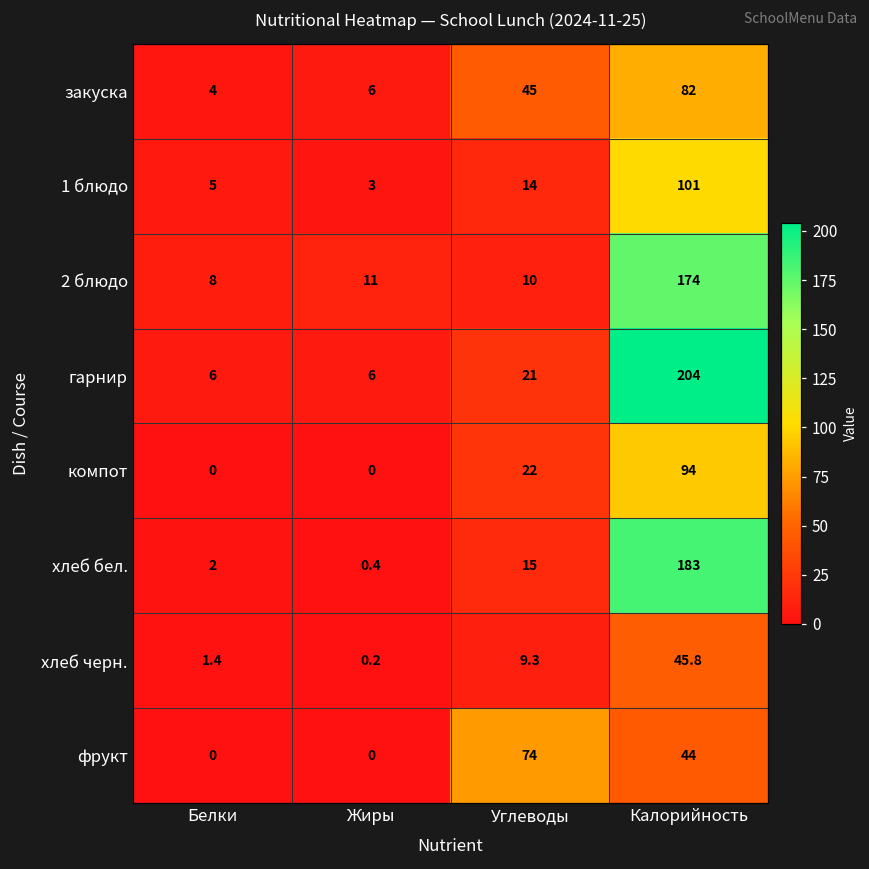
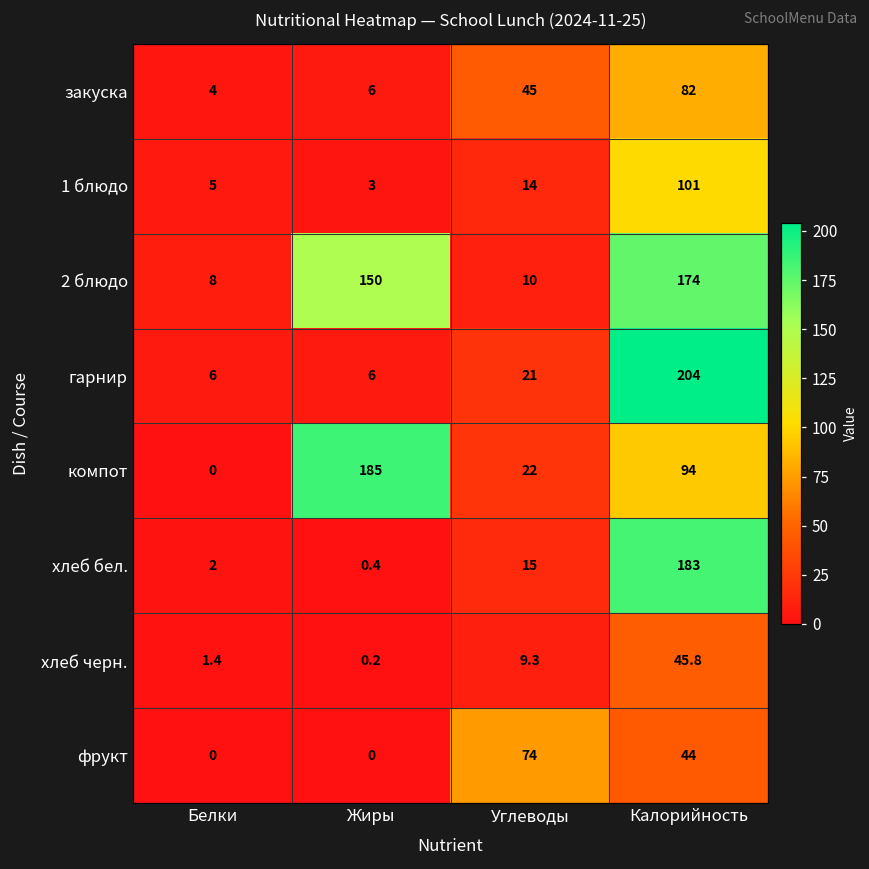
  {
    "закуска": {
      "Белки": 4,
      "Жиры": 6,
      "Углеводы": 45,
      "Калорийность": 82
    },
    "1 блюдо": {
      "Белки": 5,
      "Жиры": 3,
      "Углеводы": 14,
      "Калорийность": 101
    },
    "2 блюдо": {
      "Белки": 8,
-     "Жиры": 11,
+     "Жиры": 150,
      "Углеводы": 10,
      "Калорийность": 174
    },
    "гарнир": {
      "Белки": 6,
      "Жиры": 6,
      "Углеводы": 21,
      "Калорийность": 204
    },
    "компот": {
      "Белки": 0,
-     "Жиры": 0,
+     "Жиры": 185,
      "Углеводы": 22,
      "Калорийность": 94
    },
    "хлеб бел.": {
      "Белки": 2,
      "Жиры": 0.4,
      "Углеводы": 15,
      "Калорийность": 183
    },
    "хлеб черн.": {
      "Белки": 1.4,
      "Жиры": 0.2,
      "Углеводы": 9.3,
      "Калорийность": 45.8
    },
    "фрукт": {
      "Белки": 0,
      "Жиры": 0,
      "Углеводы": 74,
      "Калорийность": 44
    }
  }
